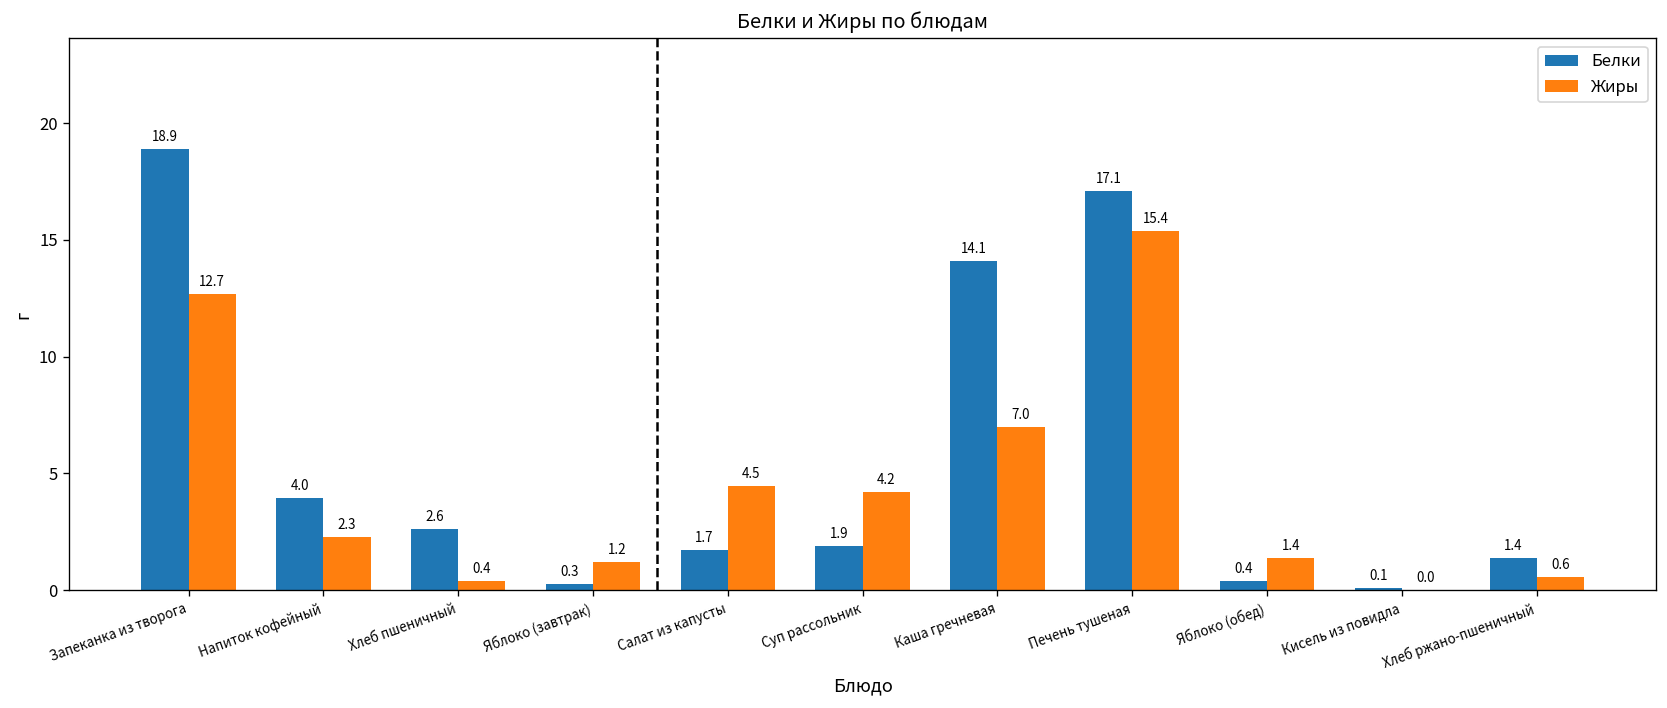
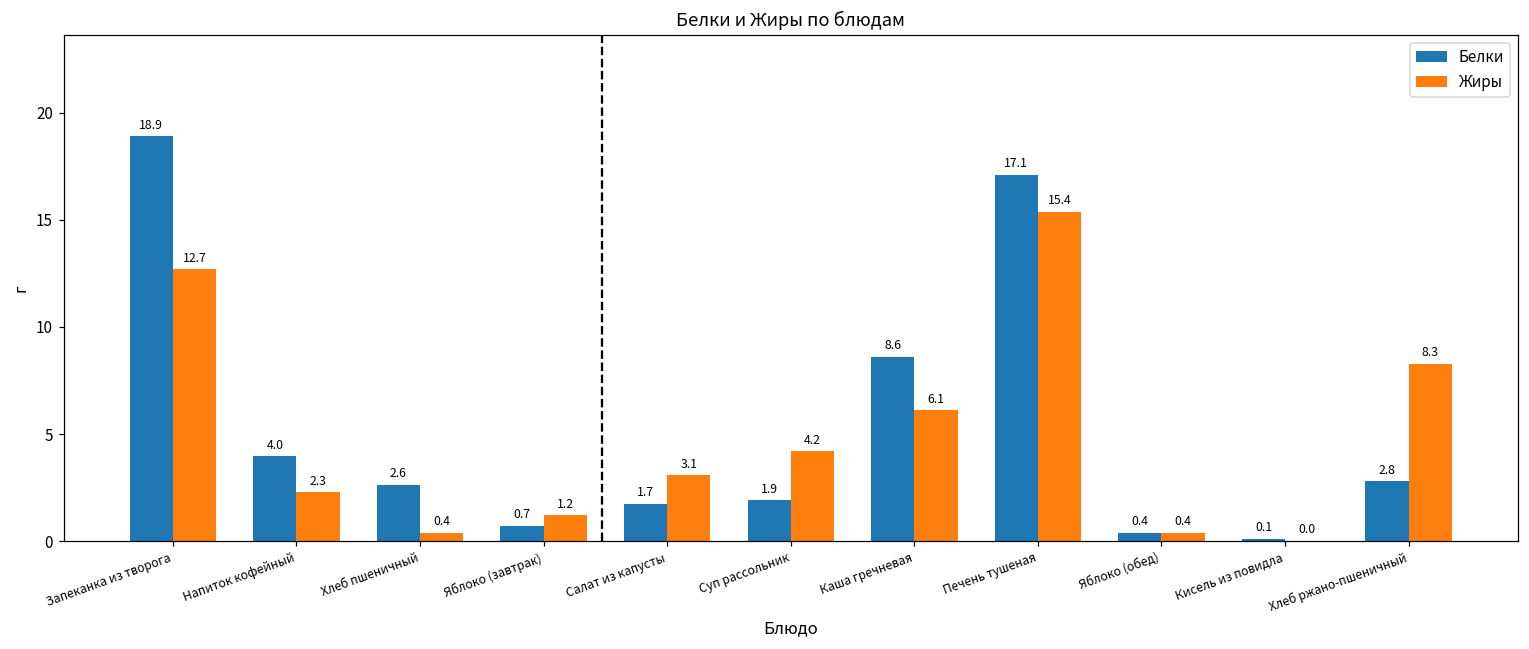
  {
    "Белки": {
      "Запеканка из творога": 18.9,
      "Напиток кофейный": 4.0,
      "Хлеб пшеничный": 2.6,
-     "Яблоко (завтрак)": 0.3,
+     "Яблоко (завтрак)": 0.7,
      "Салат из капусты": 1.7,
      "Суп рассольник": 1.9,
-     "Каша гречневая": 14.1,
+     "Каша гречневая": 8.6,
      "Печень тушеная": 17.1,
      "Яблоко (обед)": 0.4,
      "Кисель из повидла": 0.1,
-     "Хлеб ржано-пшеничный": 1.4
+     "Хлеб ржано-пшеничный": 2.8
    },
    "Жиры": {
      "Запеканка из творога": 12.7,
      "Напиток кофейный": 2.3,
      "Хлеб пшеничный": 0.4,
      "Яблоко (завтрак)": 1.2,
-     "Салат из капусты": 4.5,
+     "Салат из капусты": 3.1,
      "Суп рассольник": 4.2,
-     "Каша гречневая": 7.0,
+     "Каша гречневая": 6.1,
      "Печень тушеная": 15.4,
-     "Яблоко (обед)": 1.4,
+     "Яблоко (обед)": 0.4,
      "Кисель из повидла": 0.0,
-     "Хлеб ржано-пшеничный": 0.6
+     "Хлеб ржано-пшеничный": 8.3
    }
  }
